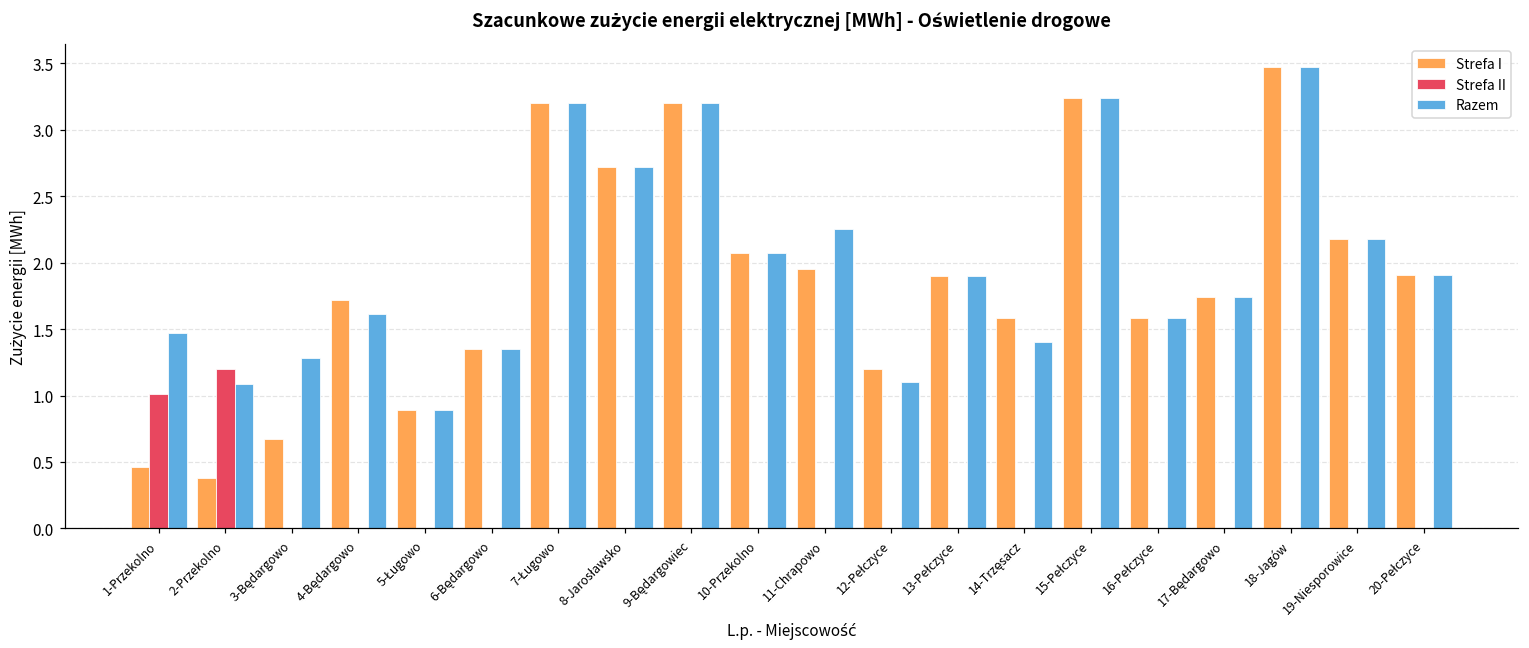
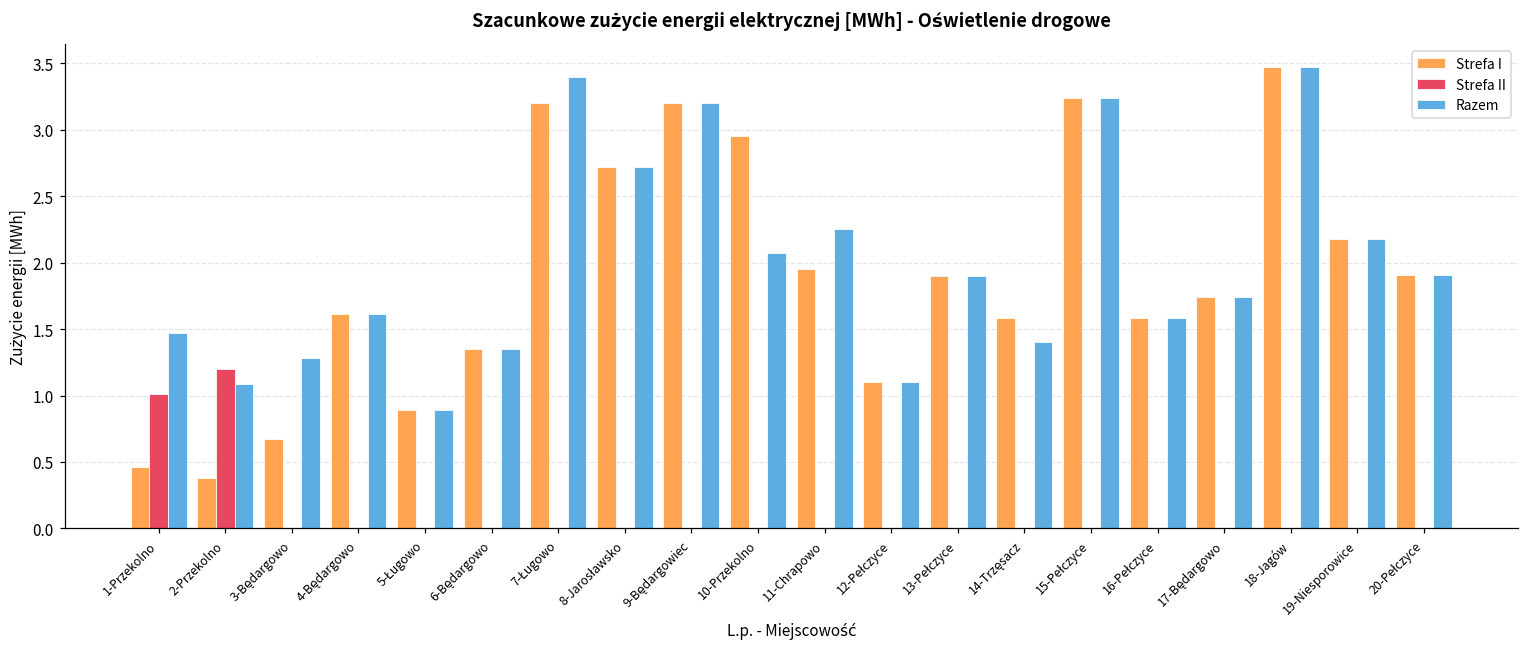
  {
    "Strefa I": {
      "1-Przekolno": 0.46,
      "2-Przekolno": 0.38,
      "3-Będargowo": 0.67,
-     "4-Będargowo": 1.72,
+     "4-Będargowo": 1.61,
      "5-Ługowo": 0.89,
      "6-Będargowo": 1.35,
      "7-Ługowo": 3.20,
      "8-Jarosławsko": 2.72,
      "9-Będargowiec": 3.20,
-     "10-Przekolno": 2.07,
+     "10-Przekolno": 2.95,
      "11-Chrapowo": 1.95,
-     "12-Pełczyce": 1.2,
+     "12-Pełczyce": 1.1,
      "13-Pełczyce": 1.90,
      "14-Trzęsacz": 1.58,
      "15-Pełczyce": 3.24,
      "16-Pełczyce": 1.58,
      "17-Będargowo": 1.74,
      "18-Jagów": 3.47,
      "19-Niesporowice": 2.18,
      "20-Pełczyce": 1.91
    },
    "Strefa II": {
      "1-Przekolno": 1.01,
      "2-Przekolno": 1.20,
      "3-Będargowo": 0.00,
      "4-Będargowo": 0.00,
      "5-Ługowo": 0.00,
      "6-Będargowo": 0.00,
      "7-Ługowo": 0.00,
      "8-Jarosławsko": 0.00,
      "9-Będargowiec": 0.00,
      "10-Przekolno": 0.00,
      "11-Chrapowo": 0.00,
      "12-Pełczyce": 0.00,
      "13-Pełczyce": 0.00,
      "14-Trzęsacz": 0.00,
      "15-Pełczyce": 0.00,
      "16-Pełczyce": 0.00,
      "17-Będargowo": 0.00,
      "18-Jagów": 0.00,
      "19-Niesporowice": 0.00,
      "20-Pełczyce": 0.00
    },
    "Razem": {
      "1-Przekolno": 1.47,
      "2-Przekolno": 1.1,
      "3-Będargowo": 1.3,
      "4-Będargowo": 1.6,
      "5-Ługowo": 0.9,
      "6-Będargowo": 1.35,
-     "7-Ługowo": 3.2,
+     "7-Ługowo": 3.4,
      "8-Jarosławsko": 2.7,
      "9-Będargowiec": 3.2,
      "10-Przekolno": 2.07,
      "11-Chrapowo": 2.25,
      "12-Pełczyce": 1.1,
      "13-Pełczyce": 1.9,
      "14-Trzęsacz": 1.4,
      "15-Pełczyce": 3.24,
      "16-Pełczyce": 1.6,
      "17-Będargowo": 1.74,
      "18-Jagów": 3.47,
      "19-Niesporowice": 2.2,
      "20-Pełczyce": 1.9
    }
  }
